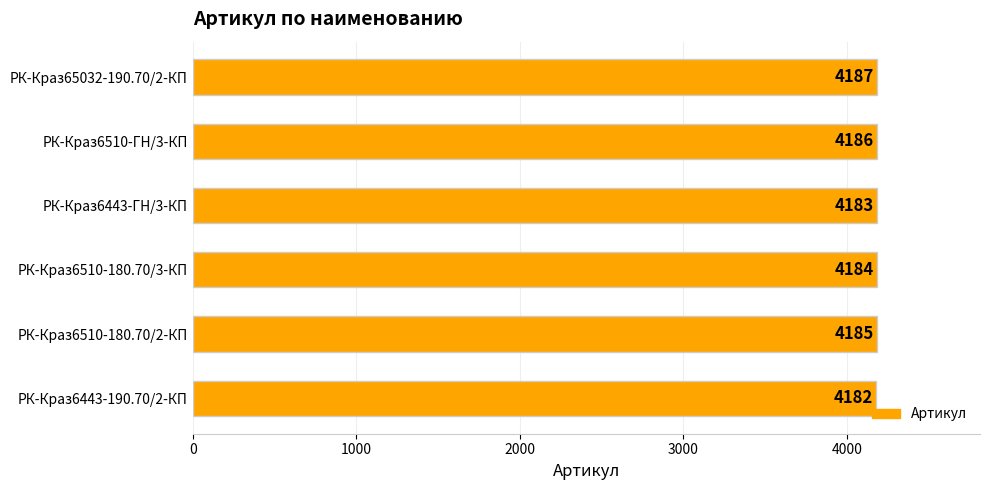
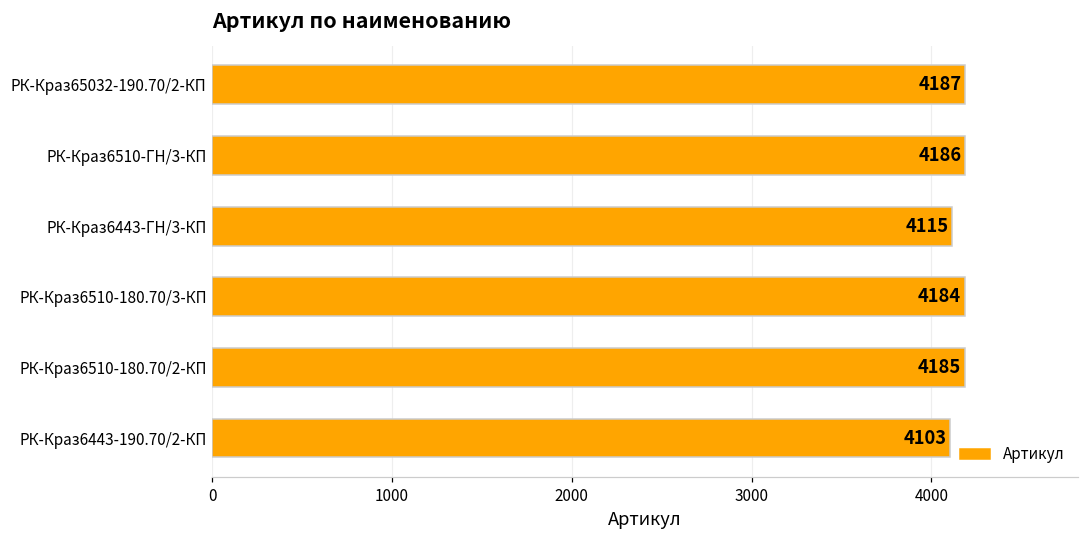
  {
    "РК-Краз65032-190.70/2-КП": 4187,
    "РК-Краз6510-ГН/3-КП": 4186,
-   "РК-Краз6443-ГН/3-КП": 4183,
+   "РК-Краз6443-ГН/3-КП": 4115,
    "РК-Краз6510-180.70/3-КП": 4184,
    "РК-Краз6510-180.70/2-КП": 4185,
-   "РК-Краз6443-190.70/2-КП": 4182
+   "РК-Краз6443-190.70/2-КП": 4103
  }
